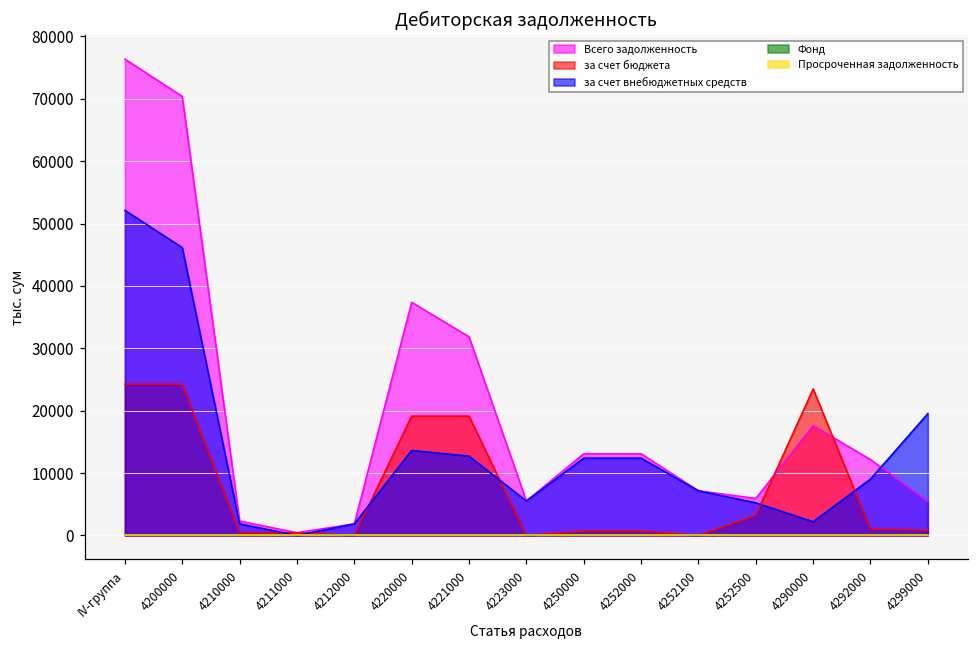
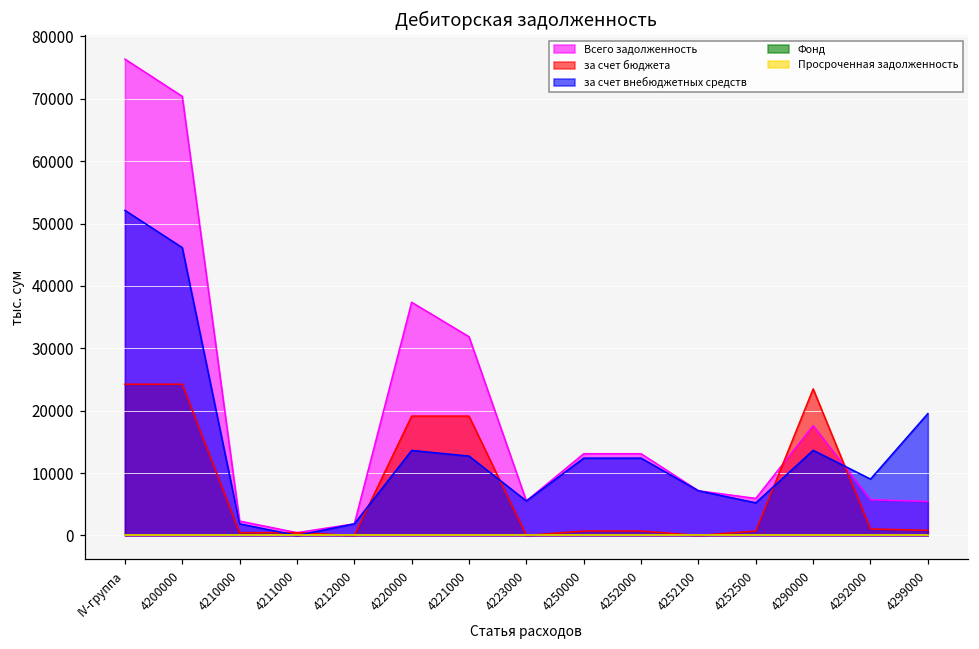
  {
    "Всего задолженность": {
      "IV-группа": 76000,
      "4200000": 70000,
      "4220000": 37000,
      "4221000": 32000,
      "4250000": 13000,
      "4252000": 13000,
      "4252500": 6000,
      "4290000": 18000,
-     "4292000": 12000,
+     "4292000": 6000,
      "4299000": 5000
    },
    "за счет бюджета": {
      "IV-группа": 24000,
      "4200000": 24000,
      "4210000": 0,
      "4220000": 19000,
      "4221000": 19000,
      "4250000": 1000,
      "4252000": 1000,
-     "4252500": 3000,
+     "4252500": 1000,
      "4290000": 23000,
      "4292000": 1000,
      "4299000": 1000
    },
    "за счет внебюджетных средств": {
      "IV-группа": 52000,
      "4200000": 46000,
      "4220000": 14000,
      "4221000": 13000,
      "4250000": 12000,
      "4252000": 12000,
      "4252500": 5000,
-     "4290000": 2000,
+     "4290000": 14000,
      "4292000": 9000,
      "4299000": 20000
    },
    "Просроченная задолженность": {
      "IV-группа": 0,
      "4200000": 0,
      "4210000": 0,
      "4220000": 0,
      "4221000": 0,
      "4250000": 0,
      "4252000": 0,
      "4252500": 0,
      "4290000": 0,
      "4292000": 0,
      "4299000": 0
    }
  }
